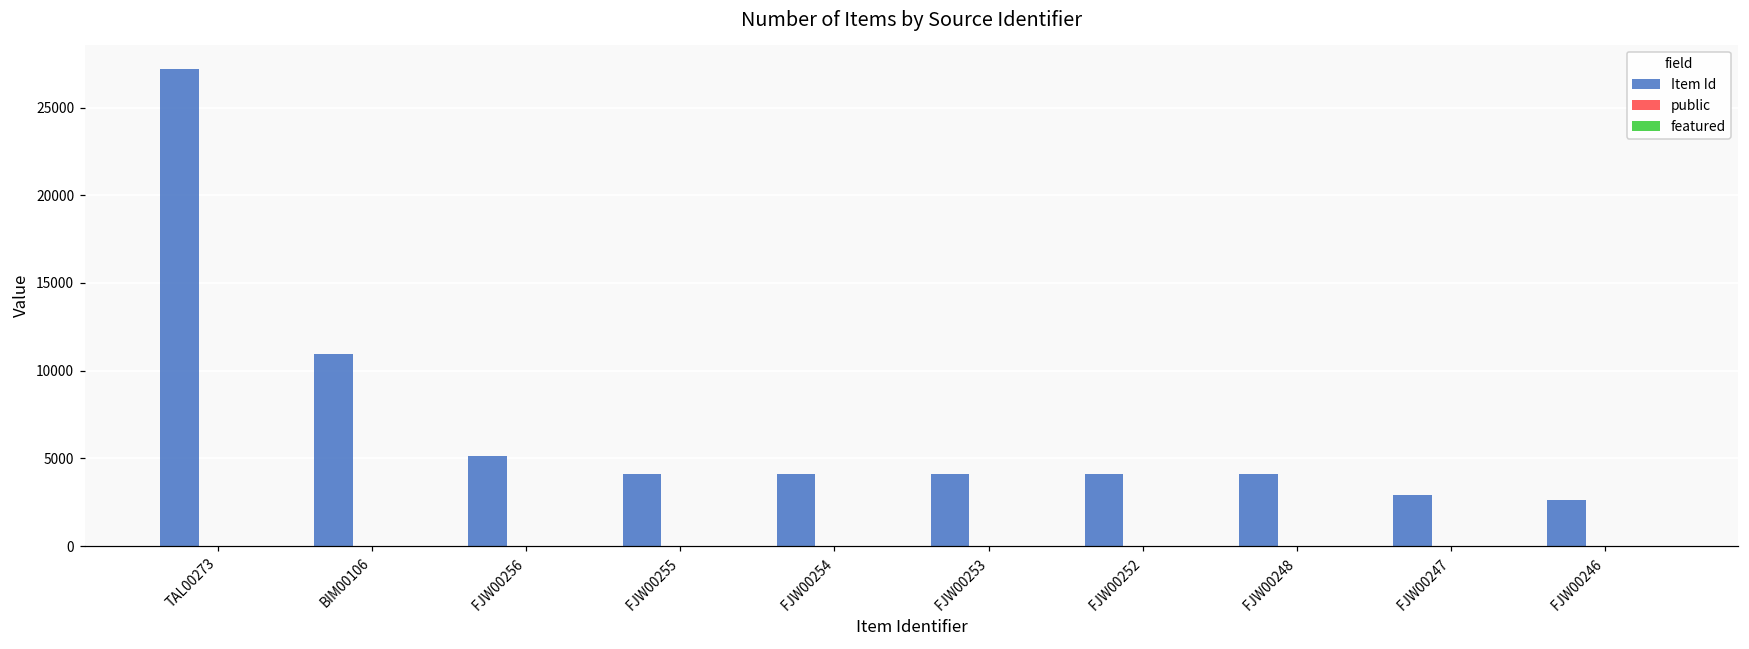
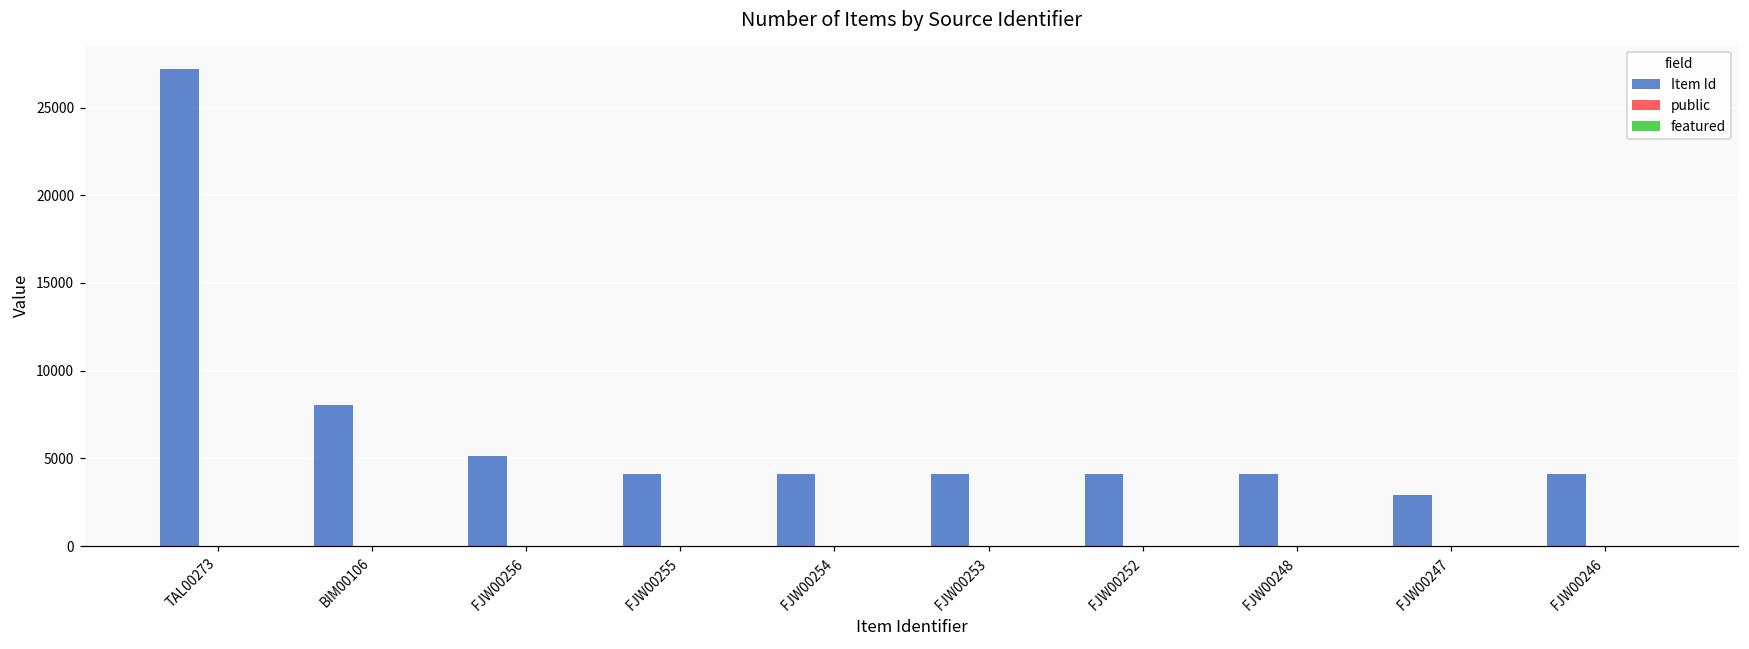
  {
    "Item Id": {
      "TAL00273": 27200,
-     "BIM00106": 10900,
+     "BIM00106": 8100,
      "FJW00256": 5200,
      "FJW00255": 4100,
      "FJW00254": 4100,
      "FJW00253": 4100,
      "FJW00252": 4100,
      "FJW00248": 4100,
      "FJW00247": 2900,
-     "FJW00246": 2600
+     "FJW00246": 4100
    },
    "featured": {
      "TAL00273": 0,
      "BIM00106": 0,
      "FJW00256": 0,
      "FJW00255": 0,
      "FJW00254": 0,
      "FJW00253": 0,
      "FJW00252": 0,
      "FJW00248": 0,
      "FJW00247": 0,
      "FJW00246": 0
    }
  }
